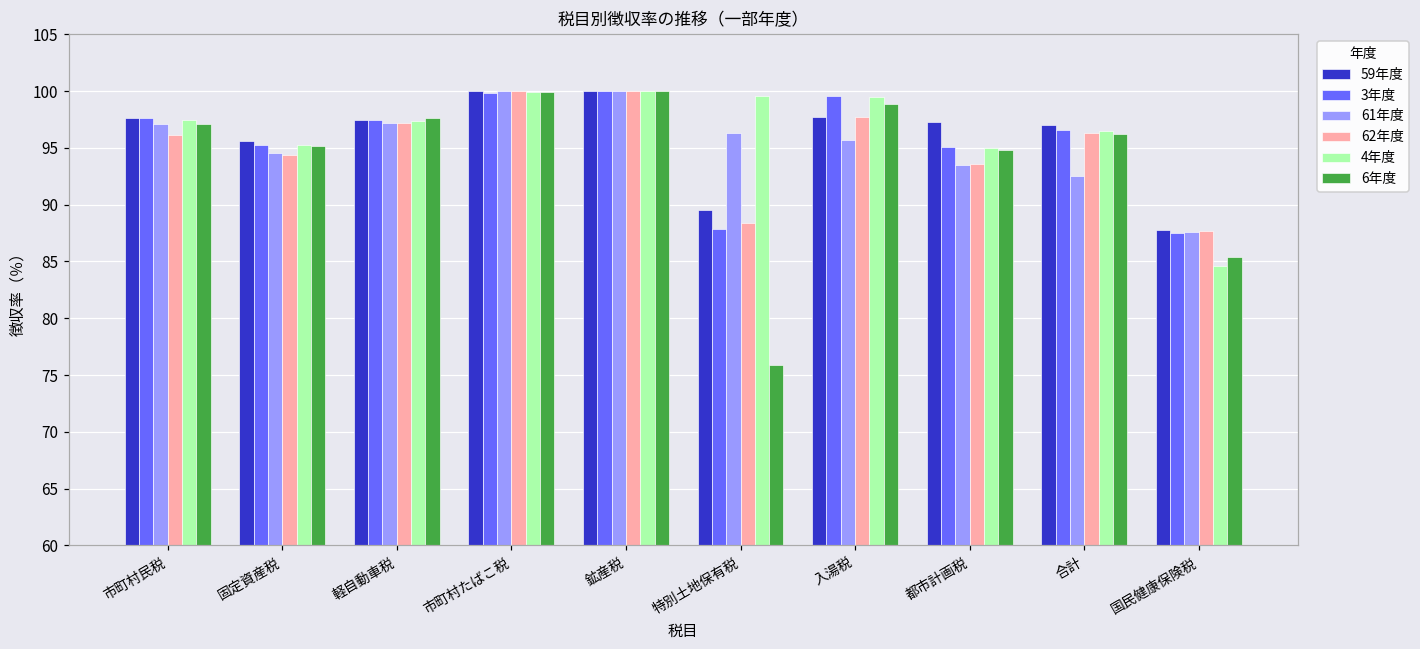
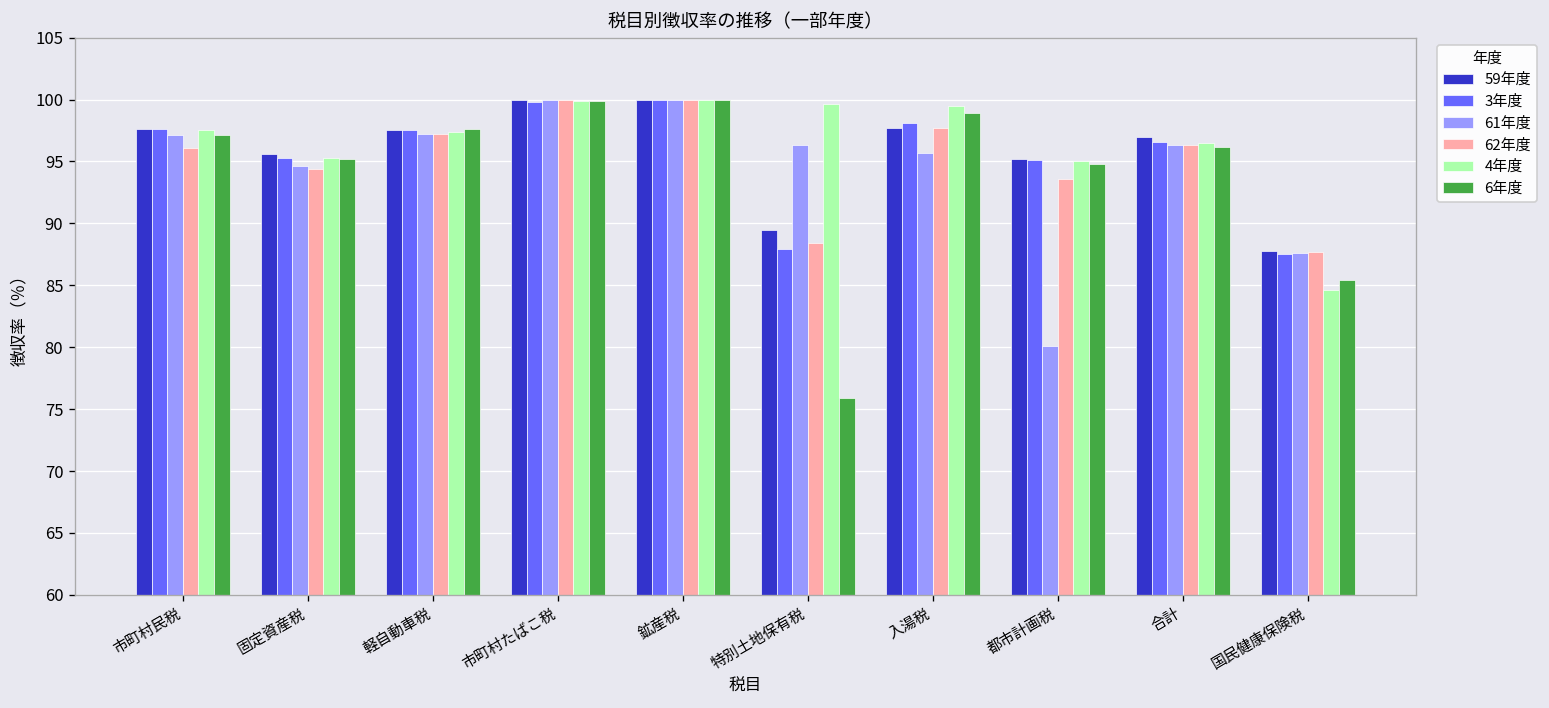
  {
    "59年度": {
      "市町村民税": 97.6,
      "固定資産税": 95.6,
      "軽自動車税": 97.5,
      "市町村たばこ税": 100.0,
      "鉱産税": 100.0,
      "特別土地保有税": 89.5,
      "入湯税": 97.7,
-     "都市計画税": 97.3,
+     "都市計画税": 95.2,
      "合計": 97.0,
      "国民健康保険税": 87.8
    },
    "3年度": {
      "市町村民税": 97.6,
      "固定資産税": 95.3,
      "軽自動車税": 97.5,
      "市町村たばこ税": 99.8,
      "鉱産税": 100.0,
      "特別土地保有税": 87.9,
-     "入湯税": 99.6,
+     "入湯税": 98.1,
      "都市計画税": 95.1,
      "合計": 96.6,
      "国民健康保険税": 87.5
    },
    "61年度": {
      "市町村民税": 97.1,
      "固定資産税": 94.6,
      "軽自動車税": 97.2,
      "市町村たばこ税": 100.0,
      "鉱産税": 100.0,
      "特別土地保有税": 96.3,
      "入湯税": 95.7,
-     "都市計画税": 93.5,
-     "合計": 92.5,
+     "都市計画税": 80.1,
+     "合計": 96.3,
      "国民健康保険税": 87.6
    },
    "62年度": {
      "市町村民税": 96.1,
      "固定資産税": 94.4,
      "軽自動車税": 97.2,
      "市町村たばこ税": 100.0,
      "鉱産税": 100.0,
      "特別土地保有税": 88.4,
      "入湯税": 97.7,
      "都市計画税": 93.6,
      "合計": 96.3,
      "国民健康保険税": 87.7
    },
    "4年度": {
      "市町村民税": 97.5,
      "固定資産税": 95.3,
      "軽自動車税": 97.4,
      "市町村たばこ税": 99.9,
      "鉱産税": 100.0,
      "特別土地保有税": 99.6,
      "入湯税": 99.5,
      "都市計画税": 95.0,
      "合計": 96.5,
      "国民健康保険税": 84.6
    },
    "6年度": {
      "市町村民税": 97.1,
      "固定資産税": 95.2,
      "軽自動車税": 97.6,
      "市町村たばこ税": 99.9,
      "鉱産税": 100.0,
      "特別土地保有税": 75.9,
      "入湯税": 98.9,
      "都市計画税": 94.8,
      "合計": 96.2,
      "国民健康保険税": 85.4
    }
  }
